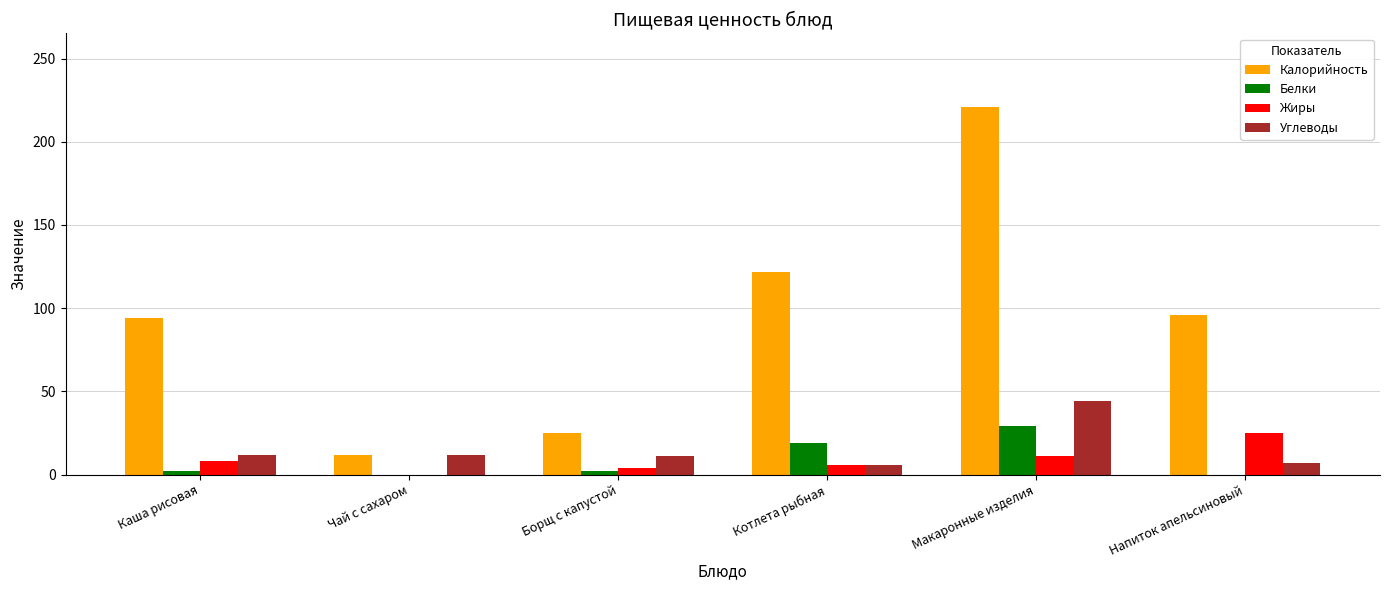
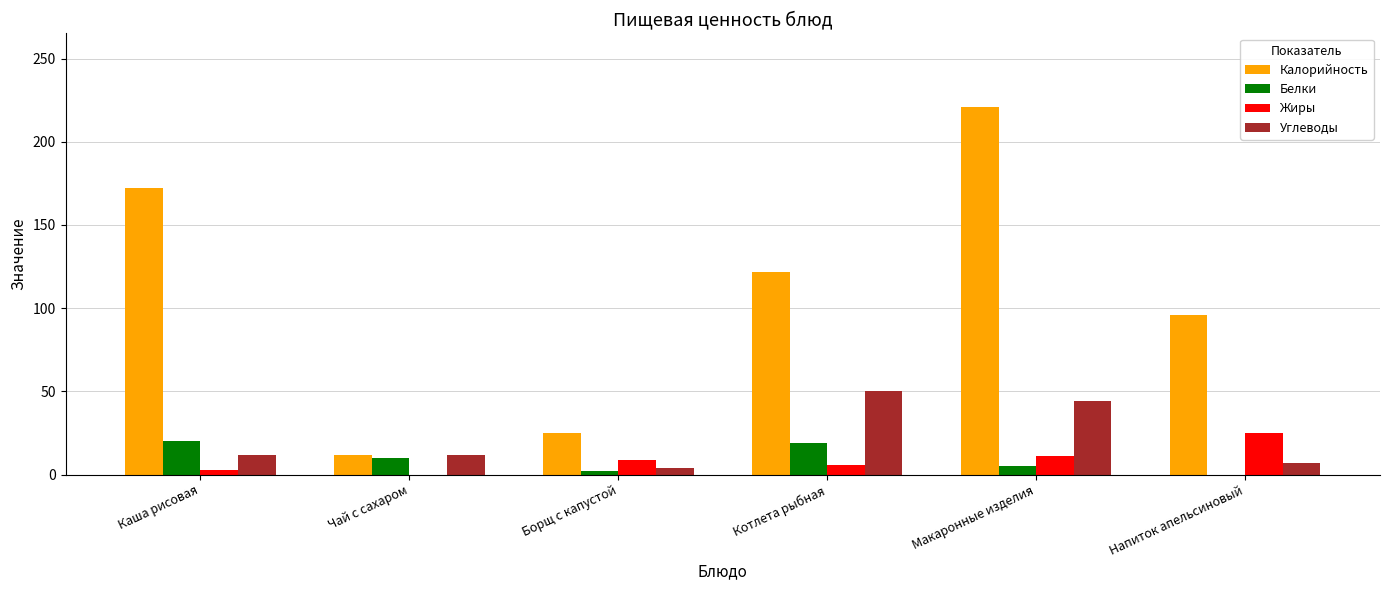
  {
    "Калорийность": {
-     "Каша рисовая": 94,
+     "Каша рисовая": 172,
      "Чай с сахаром": 12,
      "Борщ с капустой": 25,
      "Котлета рыбная": 122,
      "Макаронные изделия": 221,
      "Напиток апельсиновый": 96
    },
    "Белки": {
-     "Каша рисовая": 2,
-     "Чай с сахаром": 0,
+     "Каша рисовая": 20,
+     "Чай с сахаром": 10,
      "Борщ с капустой": 2,
      "Котлета рыбная": 19,
-     "Макаронные изделия": 29,
+     "Макаронные изделия": 5,
      "Напиток апельсиновый": 0
    },
    "Жиры": {
-     "Каша рисовая": 8,
+     "Каша рисовая": 3,
      "Чай с сахаром": 0,
-     "Борщ с капустой": 4,
+     "Борщ с капустой": 9,
      "Котлета рыбная": 6,
      "Макаронные изделия": 11,
      "Напиток апельсиновый": 25
    },
    "Углеводы": {
      "Каша рисовая": 12,
      "Чай с сахаром": 12,
-     "Борщ с капустой": 11,
-     "Котлета рыбная": 6,
+     "Борщ с капустой": 4,
+     "Котлета рыбная": 50,
      "Макаронные изделия": 44,
      "Напиток апельсиновый": 7
    }
  }
